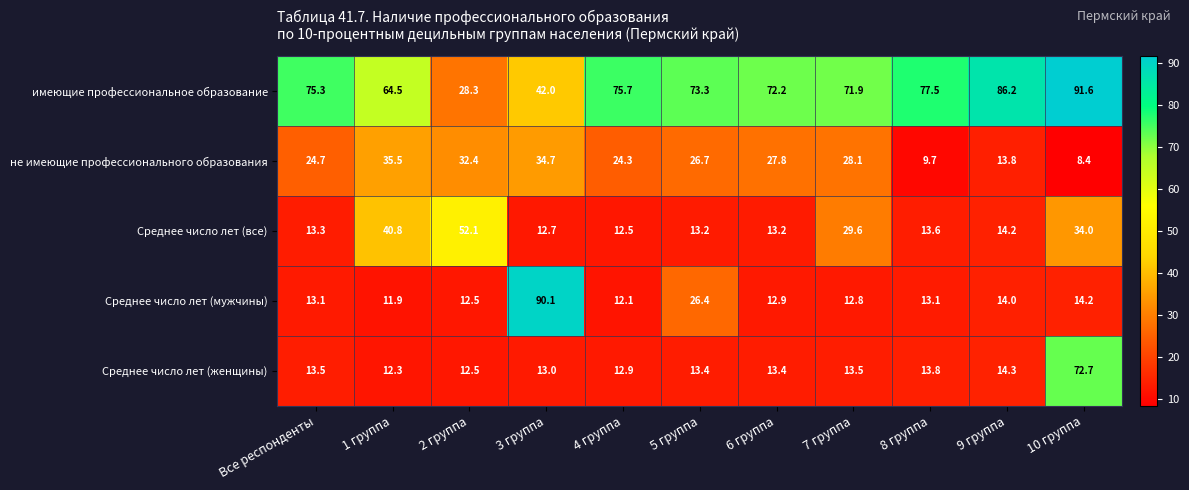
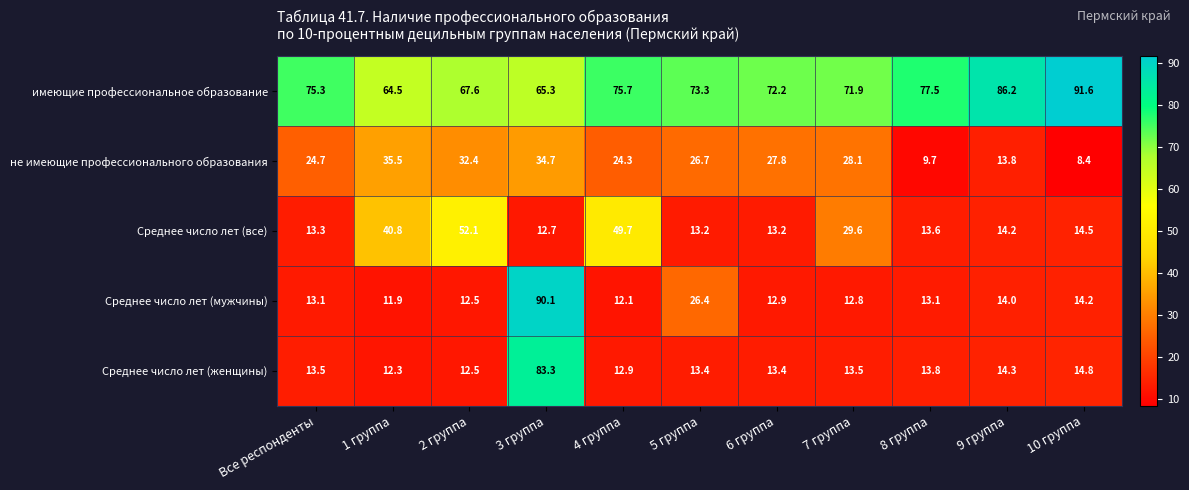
  {
    "имеющие профессиональное образование": {
      "Все респонденты": 75.3,
      "1 группа": 64.5,
-     "2 группа": 28.3,
-     "3 группа": 42.0,
+     "2 группа": 67.6,
+     "3 группа": 65.3,
      "4 группа": 75.7,
      "5 группа": 73.3,
      "6 группа": 72.2,
      "7 группа": 71.9,
      "8 группа": 77.5,
      "9 группа": 86.2,
      "10 группа": 91.6
    },
    "не имеющие профессионального образования": {
      "Все респонденты": 24.7,
      "1 группа": 35.5,
      "2 группа": 32.4,
      "3 группа": 34.7,
      "4 группа": 24.3,
      "5 группа": 26.7,
      "6 группа": 27.8,
      "7 группа": 28.1,
      "8 группа": 9.7,
      "9 группа": 13.8,
      "10 группа": 8.4
    },
    "Среднее число лет (все)": {
      "Все респонденты": 13.3,
      "1 группа": 40.8,
      "2 группа": 52.1,
      "3 группа": 12.7,
-     "4 группа": 12.5,
+     "4 группа": 49.7,
      "5 группа": 13.2,
      "6 группа": 13.2,
      "7 группа": 29.6,
      "8 группа": 13.6,
      "9 группа": 14.2,
-     "10 группа": 34.0
+     "10 группа": 14.5
    },
    "Среднее число лет (мужчины)": {
      "Все респонденты": 13.1,
      "1 группа": 11.9,
      "2 группа": 12.5,
      "3 группа": 90.1,
      "4 группа": 12.1,
      "5 группа": 26.4,
      "6 группа": 12.9,
      "7 группа": 12.8,
      "8 группа": 13.1,
      "9 группа": 14.0,
      "10 группа": 14.2
    },
    "Среднее число лет (женщины)": {
      "Все респонденты": 13.5,
      "1 группа": 12.3,
      "2 группа": 12.5,
-     "3 группа": 13.0,
+     "3 группа": 83.3,
      "4 группа": 12.9,
      "5 группа": 13.4,
      "6 группа": 13.4,
      "7 группа": 13.5,
      "8 группа": 13.8,
      "9 группа": 14.3,
-     "10 группа": 72.7
+     "10 группа": 14.8
    }
  }
